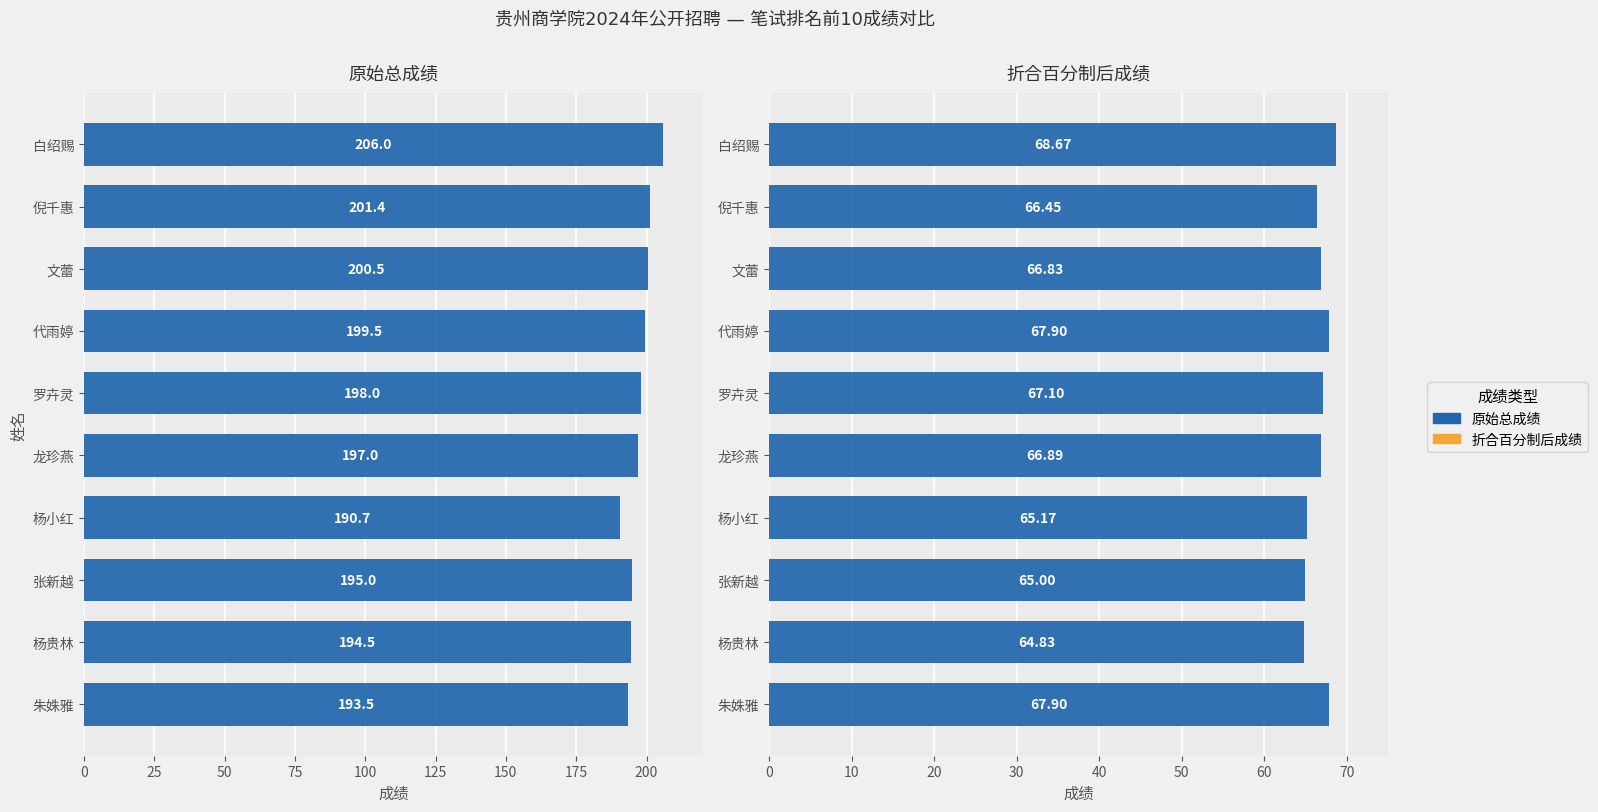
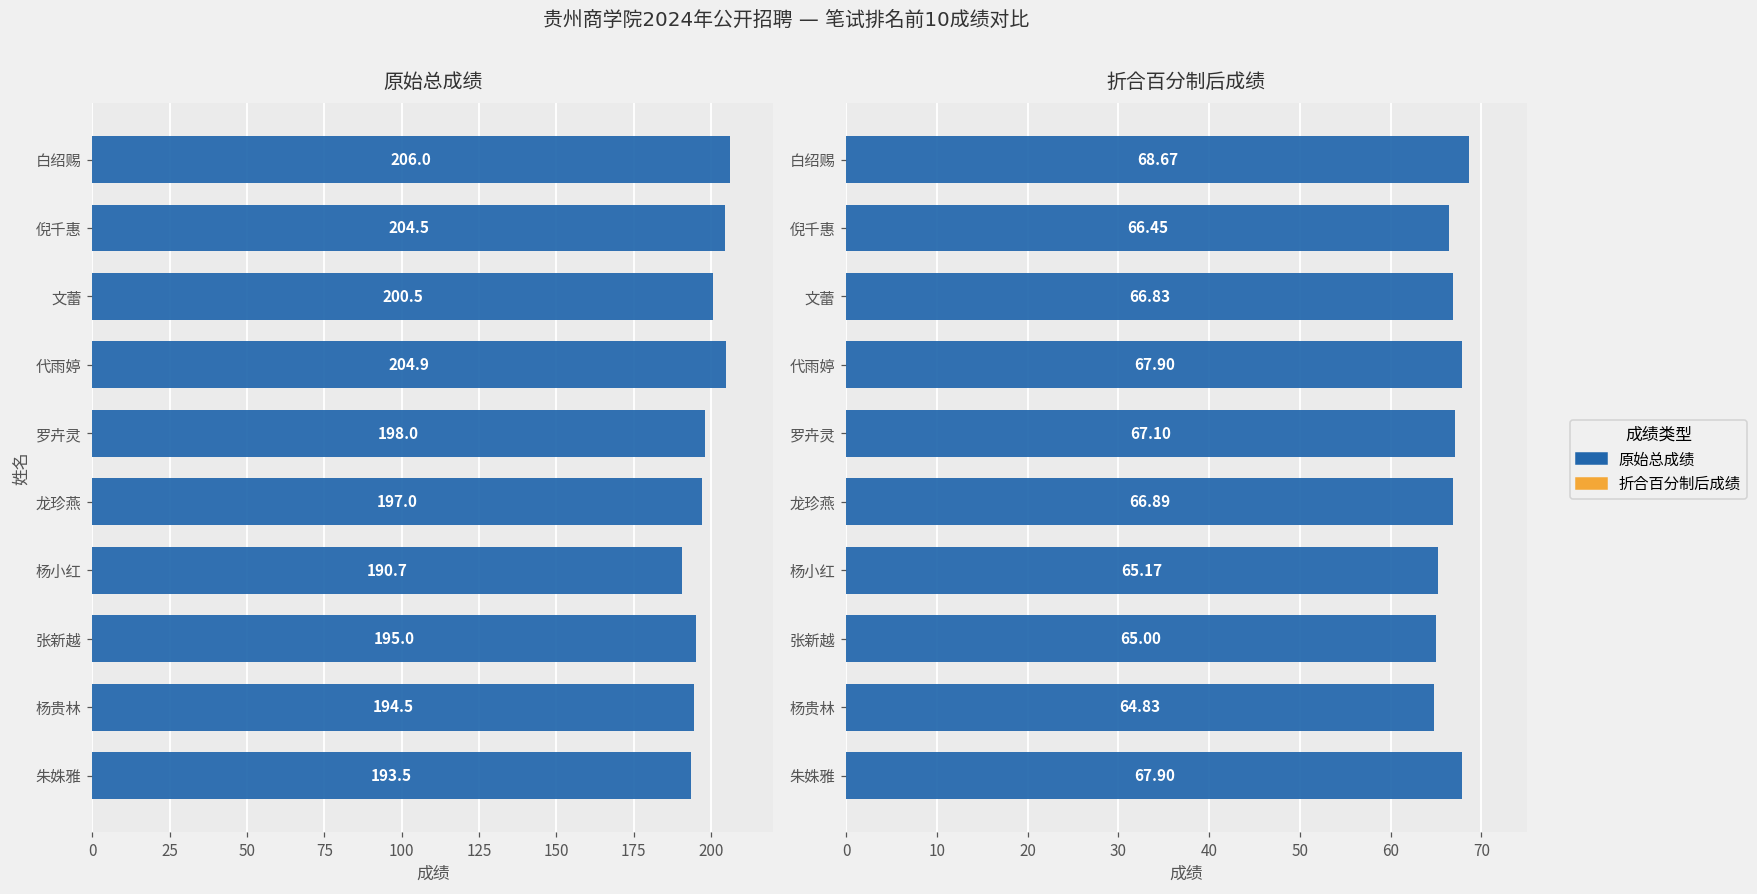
  {
    "原始总成绩": {
      "白绍赐": 206.0,
-     "倪千惠": 201.4,
+     "倪千惠": 204.5,
      "文蕾": 200.5,
-     "代雨婷": 199.5,
+     "代雨婷": 204.9,
      "罗卉灵": 198.0,
      "龙珍燕": 197.0,
      "杨小红": 190.7,
      "张新越": 195.0,
      "杨贵林": 194.5,
      "朱姝雅": 193.5
    },
    "折合百分制后成绩": {
      "白绍赐": 68.67,
      "倪千惠": 66.45,
      "文蕾": 66.83,
      "代雨婷": 67.90,
      "罗卉灵": 67.10,
      "龙珍燕": 66.89,
      "杨小红": 65.17,
      "张新越": 65.00,
      "杨贵林": 64.83,
      "朱姝雅": 67.90
    }
  }
